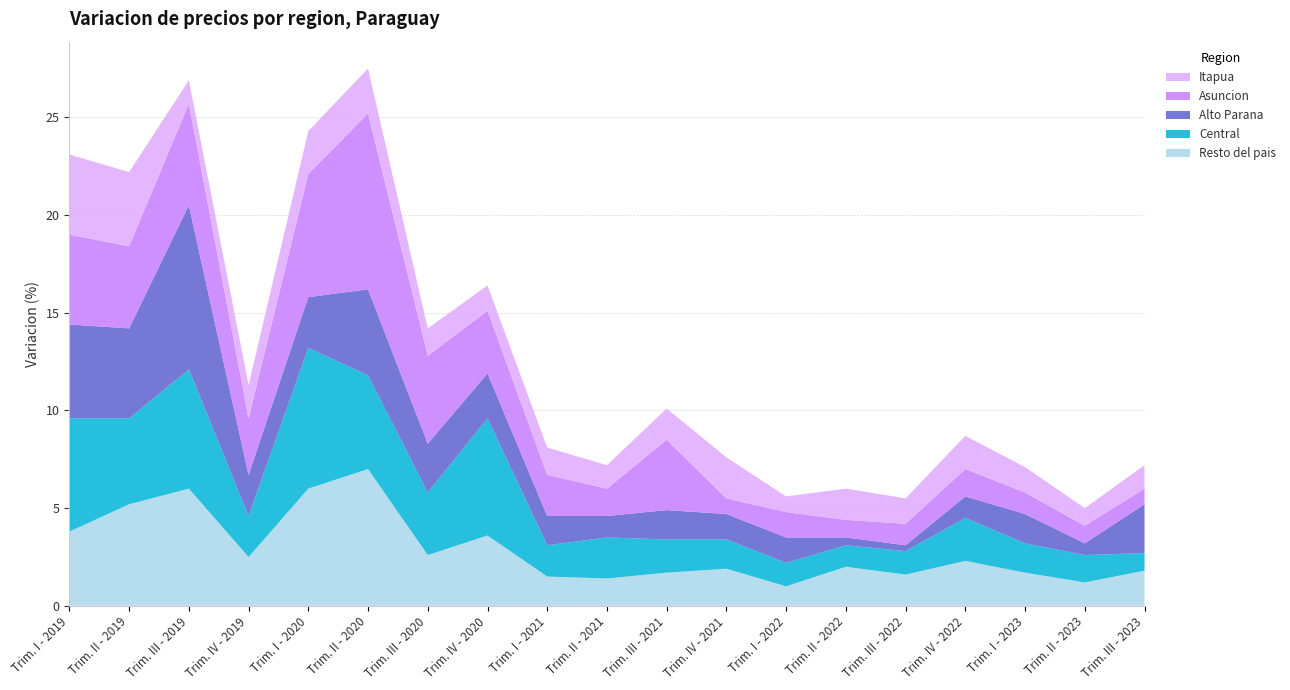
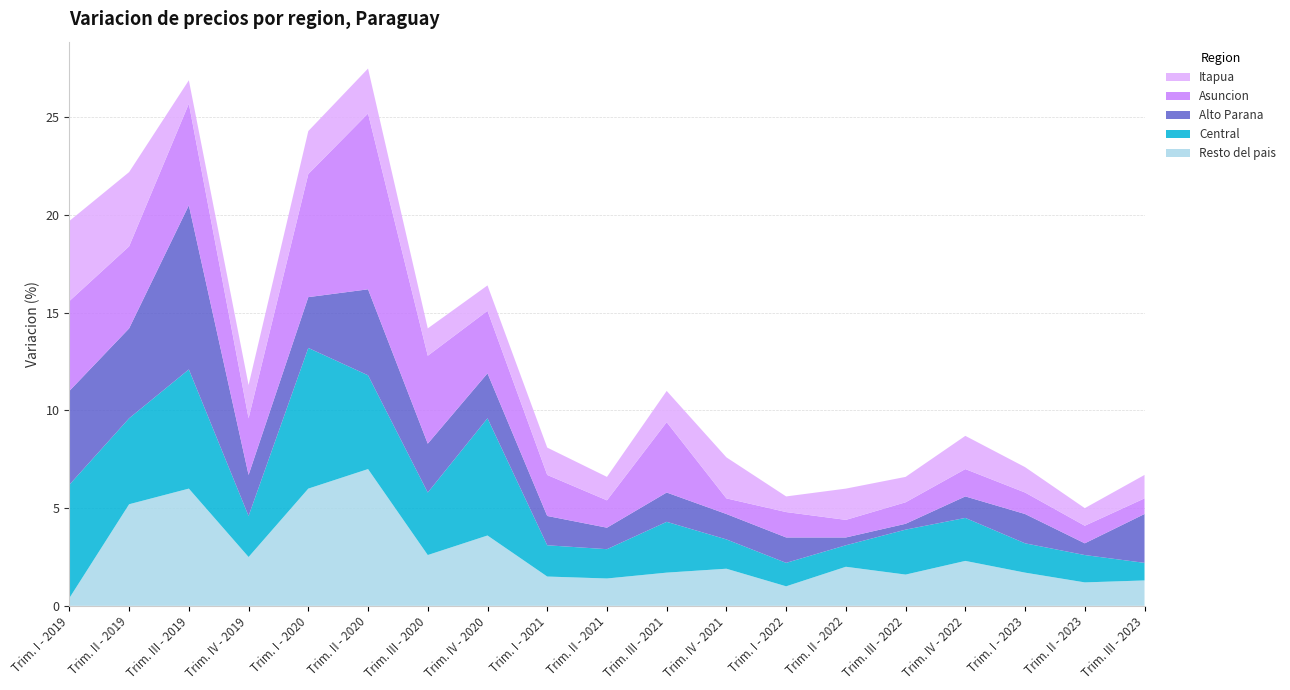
  {
    "Resto del pais": {
-     "Trim. I - 2019": 3.8,
+     "Trim. I - 2019": 0.4,
      "Trim. II - 2019": 5.2,
      "Trim. III - 2019": 6.0,
      "Trim. IV - 2019": 2.5,
      "Trim. I - 2020": 6.0,
      "Trim. II - 2020": 7.0,
      "Trim. III - 2020": 2.6,
      "Trim. IV - 2020": 3.6,
      "Trim. I - 2021": 1.5,
      "Trim. II - 2021": 1.4,
      "Trim. III - 2021": 1.7,
      "Trim. IV - 2021": 1.9,
      "Trim. I - 2022": 1.0,
      "Trim. II - 2022": 2.0,
      "Trim. III - 2022": 1.6,
      "Trim. IV - 2022": 2.3,
      "Trim. I - 2023": 1.7,
      "Trim. II - 2023": 1.2,
-     "Trim. III - 2023": 1.8
+     "Trim. III - 2023": 1.3
    },
    "Central": {
      "Trim. I - 2019": 5.8,
      "Trim. II - 2019": 4.4,
      "Trim. III - 2019": 6.1,
      "Trim. IV - 2019": 2.1,
      "Trim. I - 2020": 7.2,
      "Trim. II - 2020": 4.8,
      "Trim. III - 2020": 3.2,
      "Trim. IV - 2020": 6.0,
      "Trim. I - 2021": 1.6,
-     "Trim. II - 2021": 2.1,
-     "Trim. III - 2021": 1.7,
+     "Trim. II - 2021": 1.5,
+     "Trim. III - 2021": 2.6,
      "Trim. IV - 2021": 1.5,
      "Trim. I - 2022": 1.2,
      "Trim. II - 2022": 1.1,
-     "Trim. III - 2022": 1.2,
+     "Trim. III - 2022": 2.3,
      "Trim. IV - 2022": 2.2,
      "Trim. I - 2023": 1.5,
      "Trim. II - 2023": 1.4,
      "Trim. III - 2023": 0.9
    },
    "Alto Parana": {
      "Trim. I - 2019": 4.8,
      "Trim. II - 2019": 4.6,
      "Trim. III - 2019": 8.4,
      "Trim. IV - 2019": 2.1,
      "Trim. I - 2020": 2.6,
      "Trim. II - 2020": 4.4,
      "Trim. III - 2020": 2.5,
      "Trim. IV - 2020": 2.3,
      "Trim. I - 2021": 1.5,
      "Trim. II - 2021": 1.1,
      "Trim. III - 2021": 1.5,
      "Trim. IV - 2021": 1.3,
      "Trim. I - 2022": 1.3,
      "Trim. II - 2022": 0.4,
      "Trim. III - 2022": 0.3,
      "Trim. IV - 2022": 1.1,
      "Trim. I - 2023": 1.5,
      "Trim. II - 2023": 0.6,
      "Trim. III - 2023": 2.5
    }
  }
